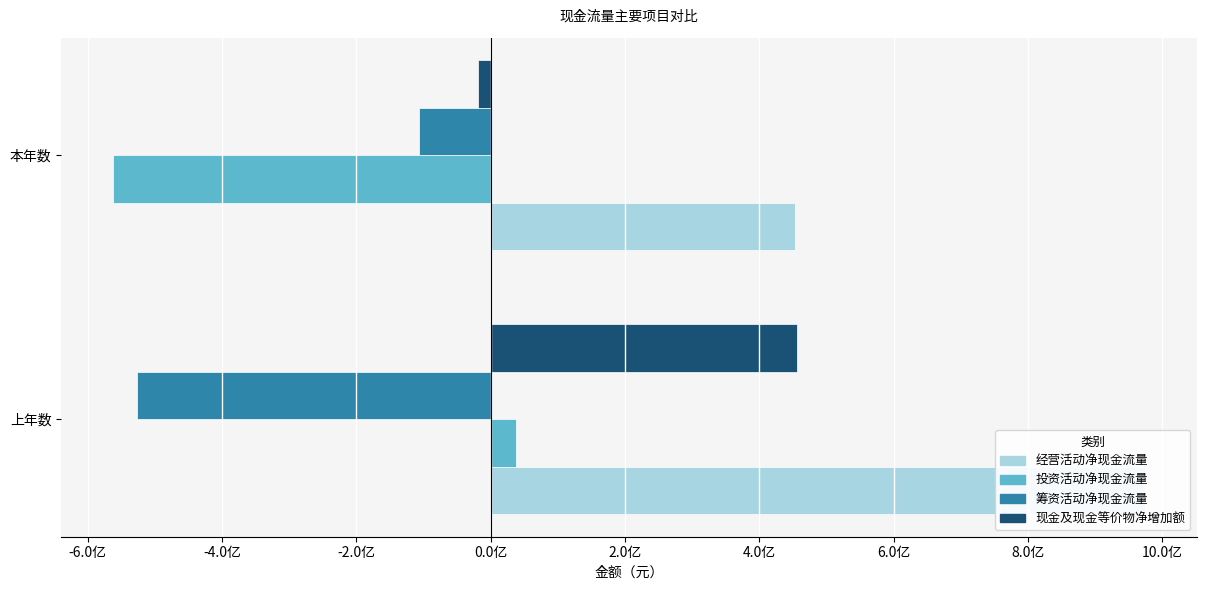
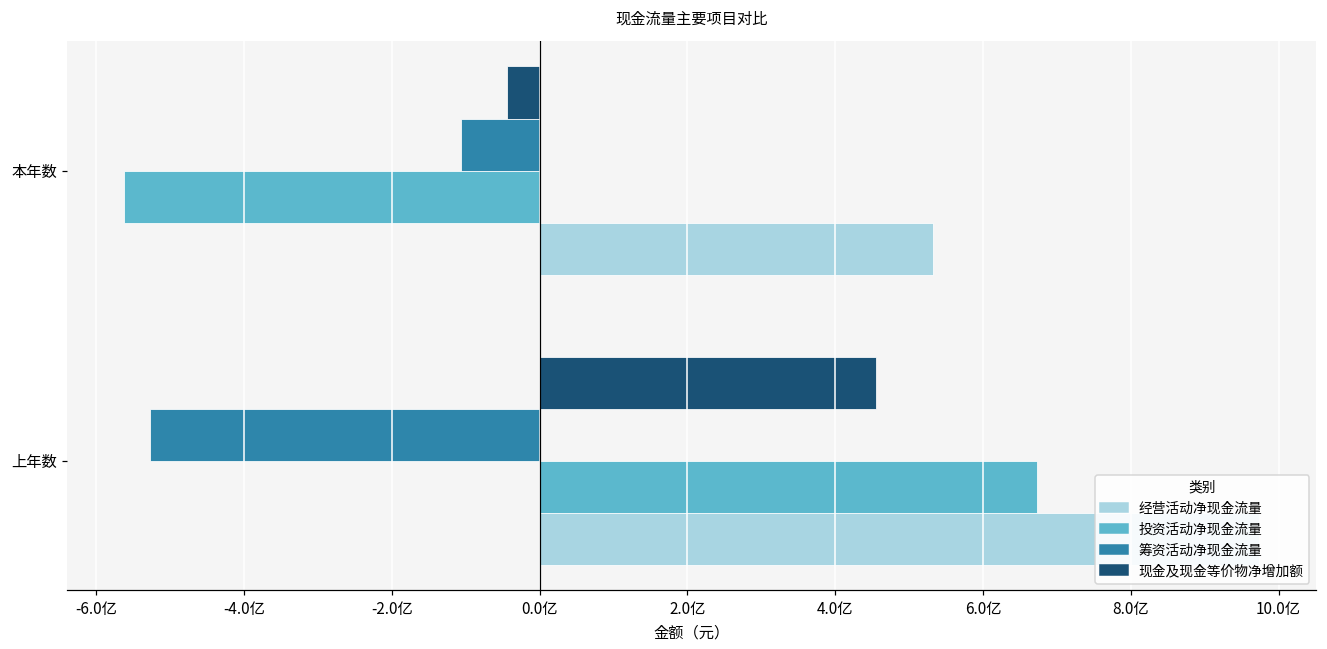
  {
    "经营活动净现金流量": {
-     "本年数": "4.5亿"
+     "本年数": "5.3亿"
    },
    "投资活动净现金流量": {
      "本年数": "-5.6亿",
-     "上年数": "0.4亿"
+     "上年数": "6.7亿"
    },
    "筹资活动净现金流量": {
      "本年数": "-1.1亿",
      "上年数": "-5.3亿"
    },
    "现金及现金等价物净增加额": {
-     "本年数": "-0.2亿",
+     "本年数": "-0.4亿",
      "上年数": "4.6亿"
    }
  }
